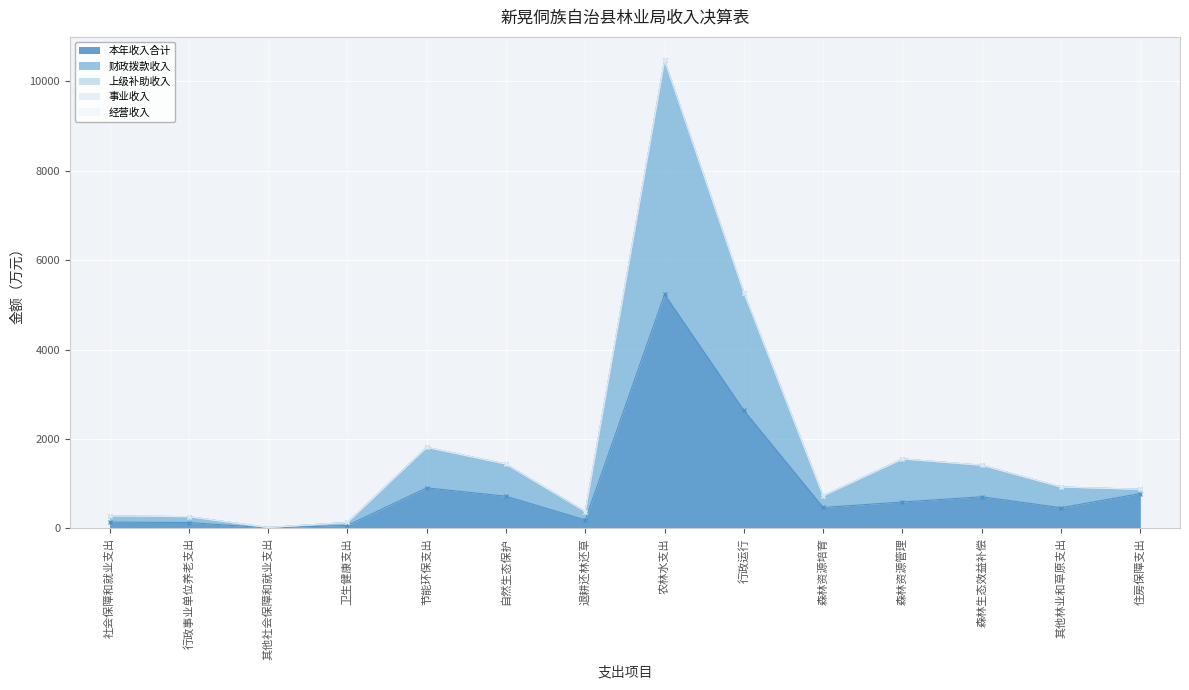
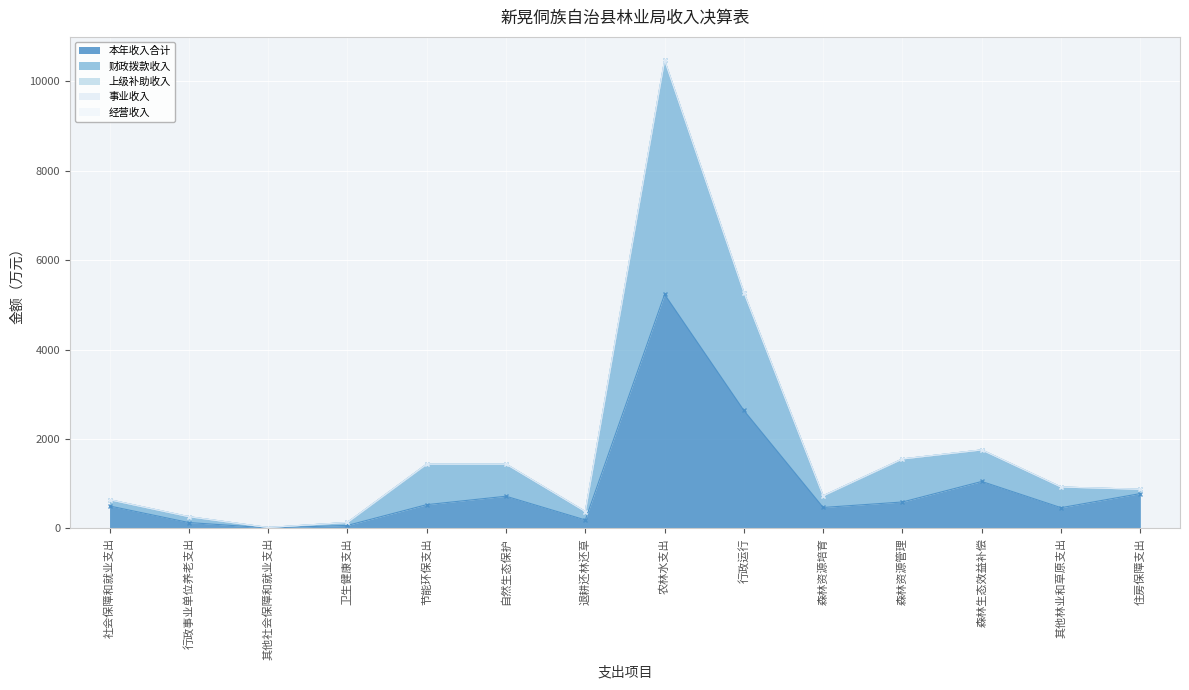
  {
    "本年收入合计": {
-     "社会保障和就业支出": 100,
+     "社会保障和就业支出": 500,
      "行政事业单位养老支出": 100,
      "卫生健康支出": 100,
-     "节能环保支出": 900,
+     "节能环保支出": 500,
      "自然生态保护": 700,
      "退耕还林还草": 200,
      "农林水支出": 5200,
      "行政运行": 2600,
      "森林资源培育": 500,
      "森林资源管理": 600,
-     "森林生态效益补偿": 700,
+     "森林生态效益补偿": 1000,
      "其他林业和草原支出": 500,
      "住房保障支出": 800
    }
  }
